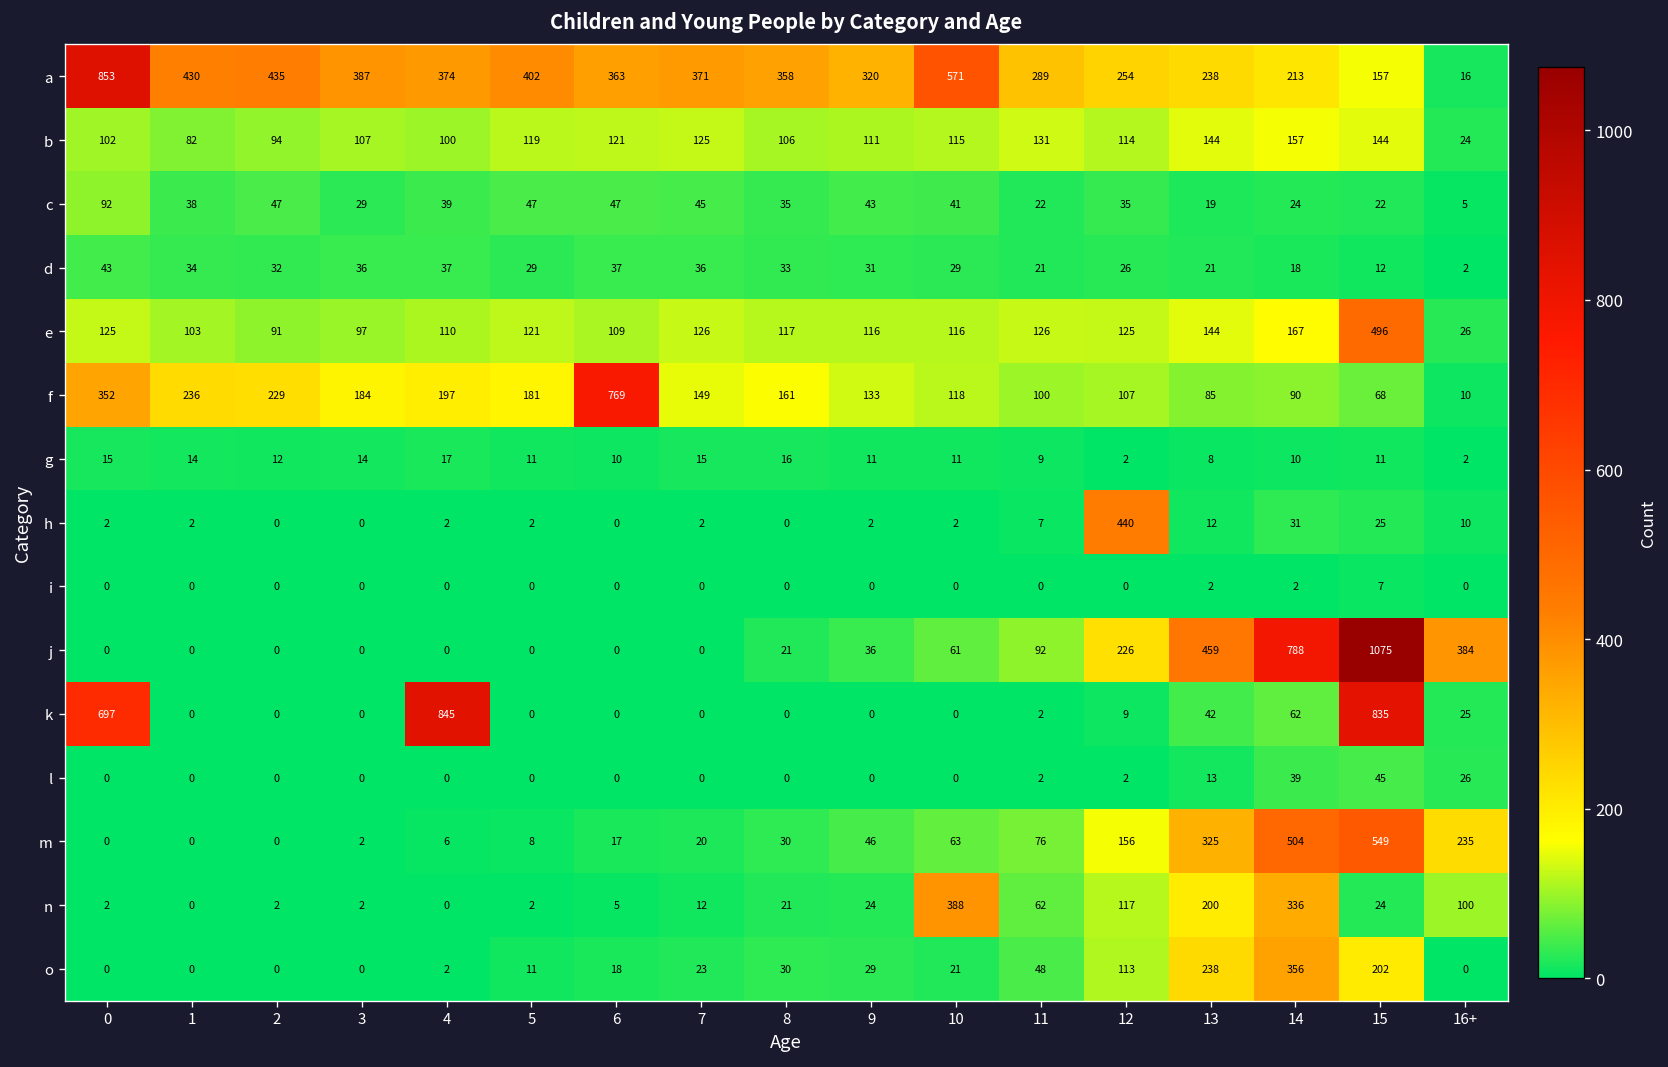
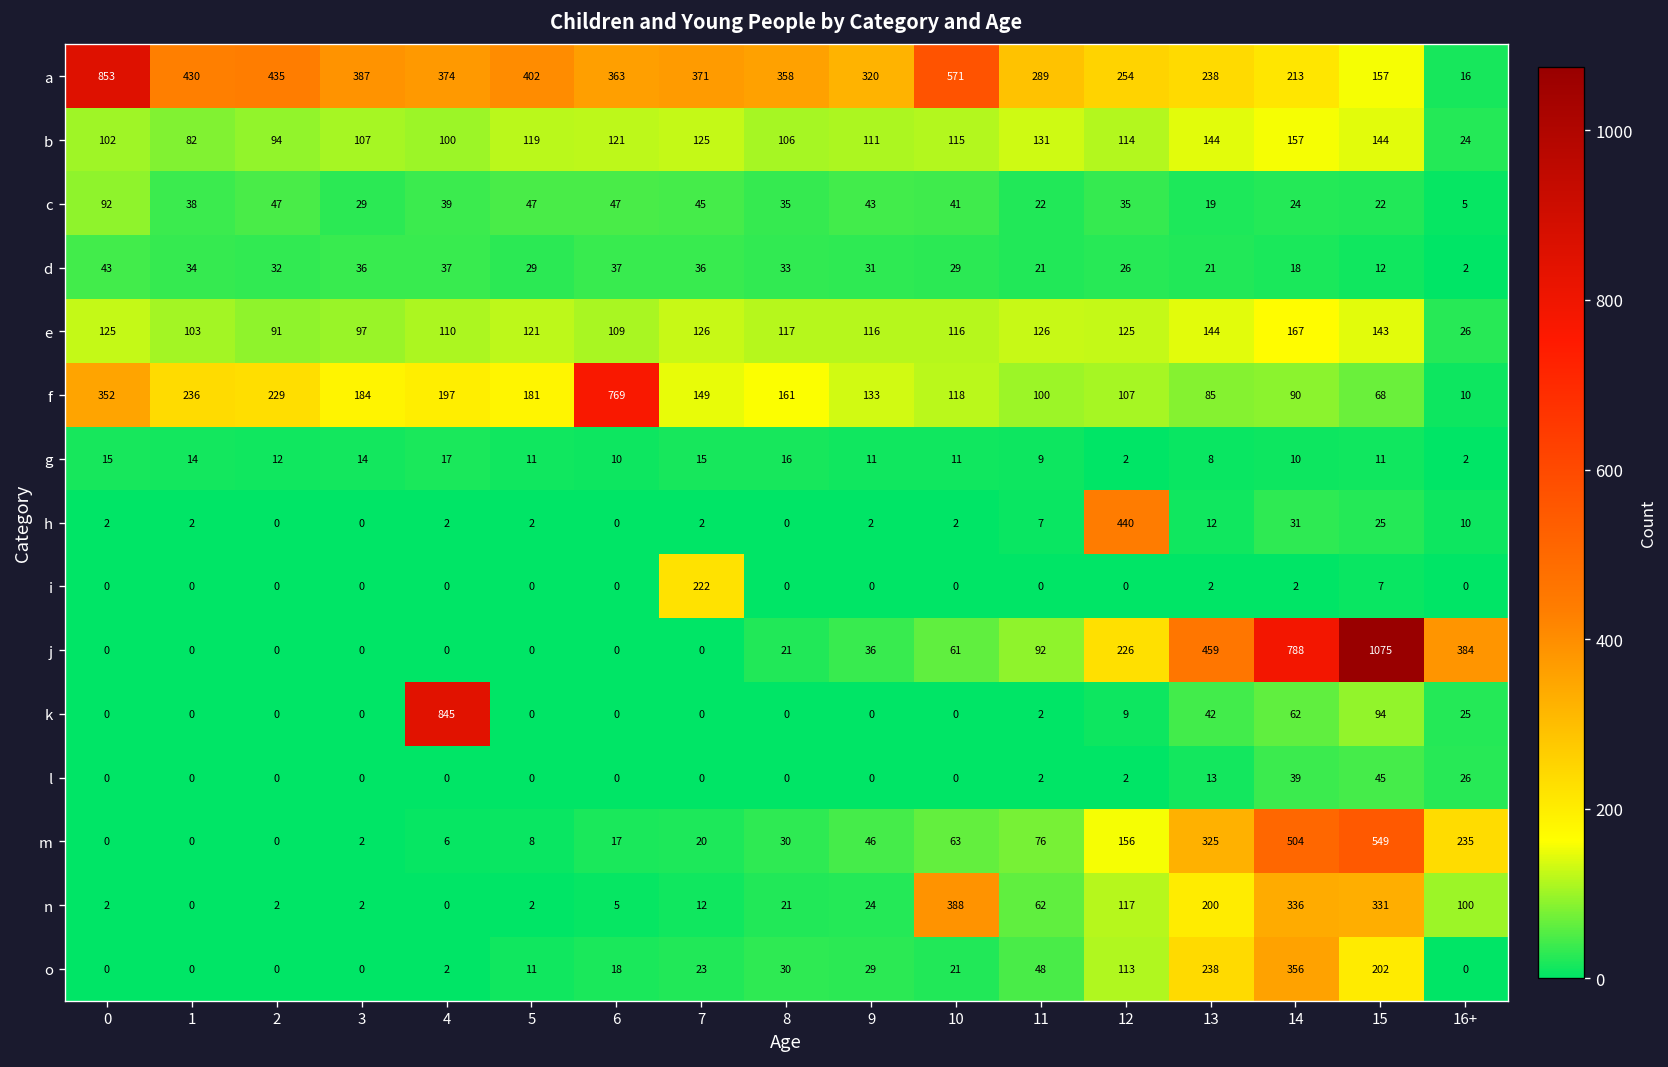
  {
    "e": {
      "0": 125,
      "1": 103,
      "2": 91,
      "3": 97,
      "4": 110,
      "5": 121,
      "6": 109,
      "7": 126,
      "8": 117,
      "9": 116,
      "10": 116,
      "11": 126,
      "12": 125,
      "13": 144,
      "14": 167,
-     "15": 496,
+     "15": 143,
      "16+": 26
    },
    "i": {
      "0": 0,
      "1": 0,
      "2": 0,
      "3": 0,
      "4": 0,
      "5": 0,
      "6": 0,
-     "7": 0,
+     "7": 222,
      "8": 0,
      "9": 0,
      "10": 0,
      "11": 0,
      "12": 0,
      "13": 2,
      "14": 2,
      "15": 7,
      "16+": 0
    },
    "k": {
-     "0": 697,
+     "0": 0,
      "1": 0,
      "2": 0,
      "3": 0,
      "4": 845,
      "5": 0,
      "6": 0,
      "7": 0,
      "8": 0,
      "9": 0,
      "10": 0,
      "11": 2,
      "12": 9,
      "13": 42,
      "14": 62,
-     "15": 835,
+     "15": 94,
      "16+": 25
    },
    "n": {
      "0": 2,
      "1": 0,
      "2": 2,
      "3": 2,
      "4": 0,
      "5": 2,
      "6": 5,
      "7": 12,
      "8": 21,
      "9": 24,
      "10": 388,
      "11": 62,
      "12": 117,
      "13": 200,
      "14": 336,
-     "15": 24,
+     "15": 331,
      "16+": 100
    }
  }
